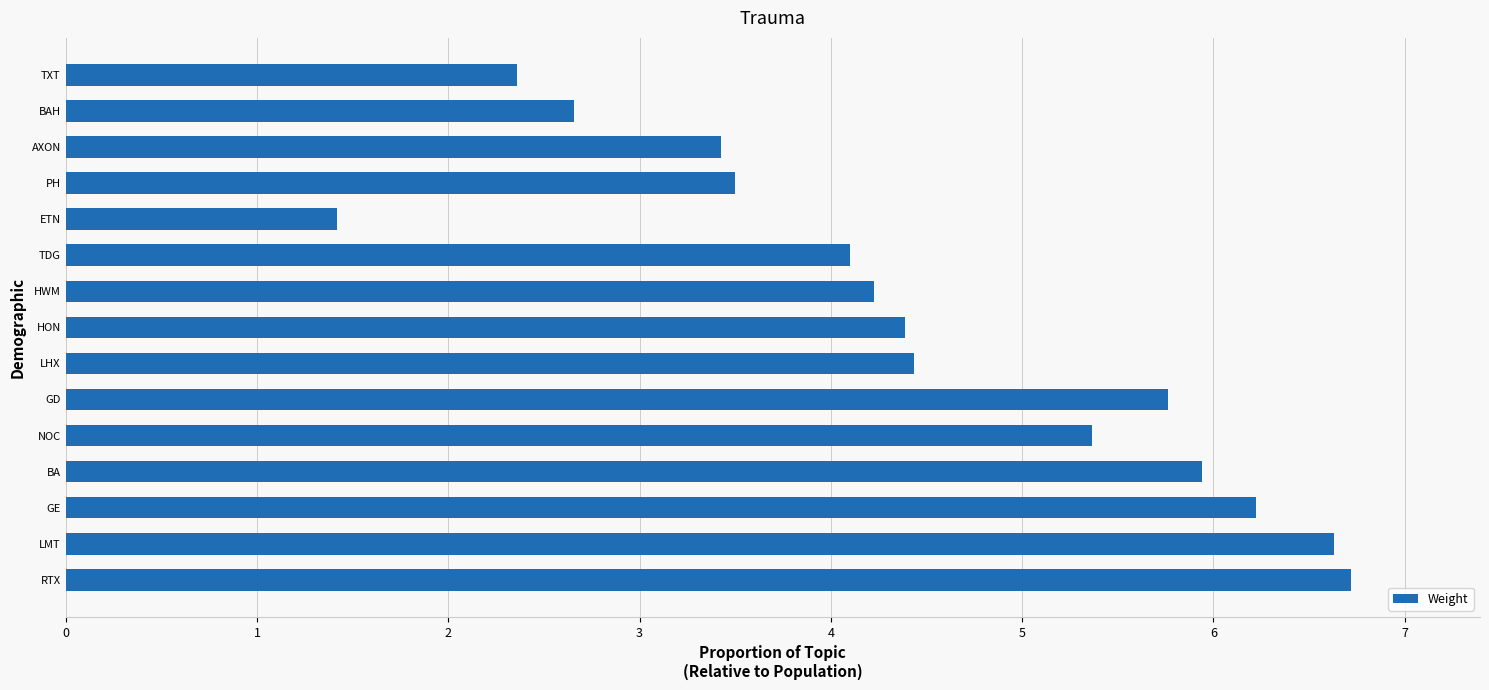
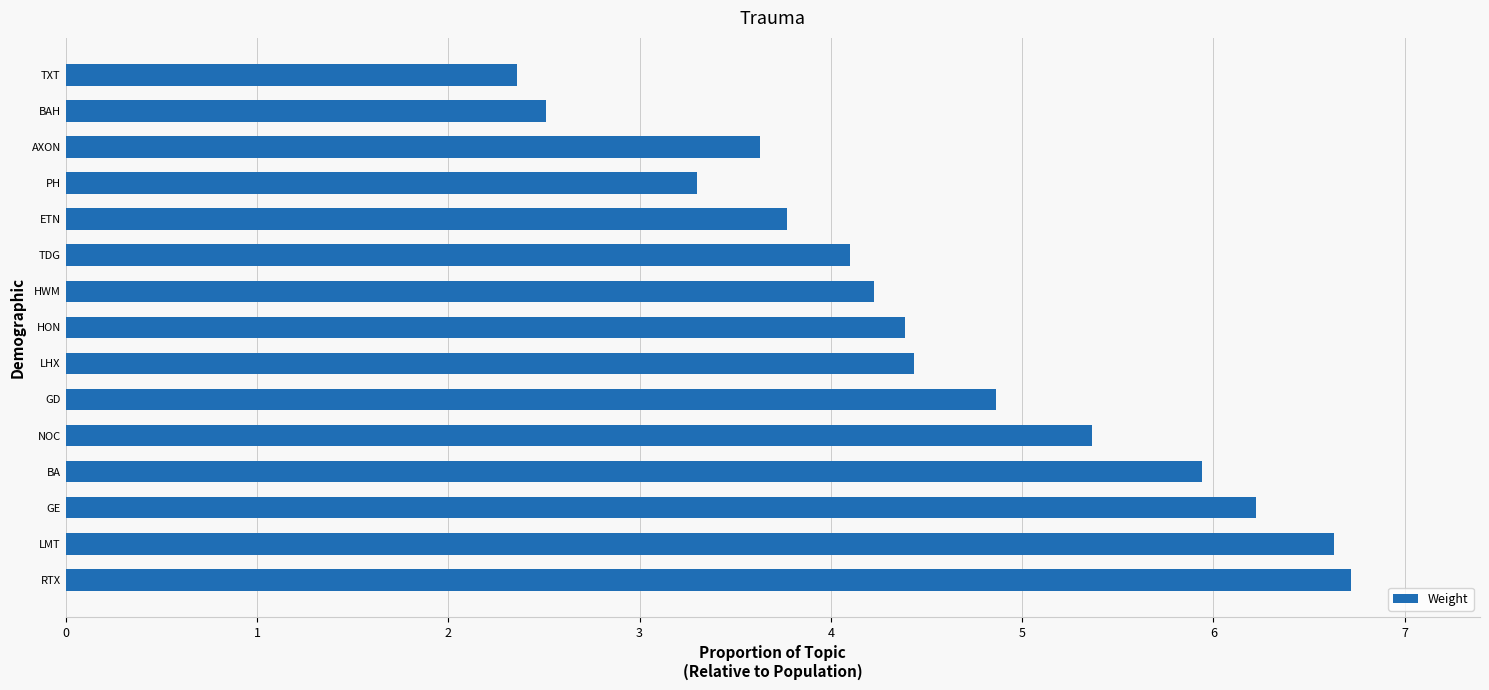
  {
    "TXT": 2.36,
-   "BAH": 2.66,
-   "AXON": 3.43,
-   "PH": 3.5,
-   "ETN": 1.42,
+   "BAH": 2.51,
+   "AXON": 3.63,
+   "PH": 3.3,
+   "ETN": 3.77,
    "TDG": 4.10,
    "HWM": 4.23,
    "HON": 4.39,
    "LHX": 4.44,
-   "GD": 5.76,
+   "GD": 4.87,
    "NOC": 5.37,
    "BA": 5.94,
    "GE": 6.22,
    "LMT": 6.63,
    "RTX": 6.72
  }
